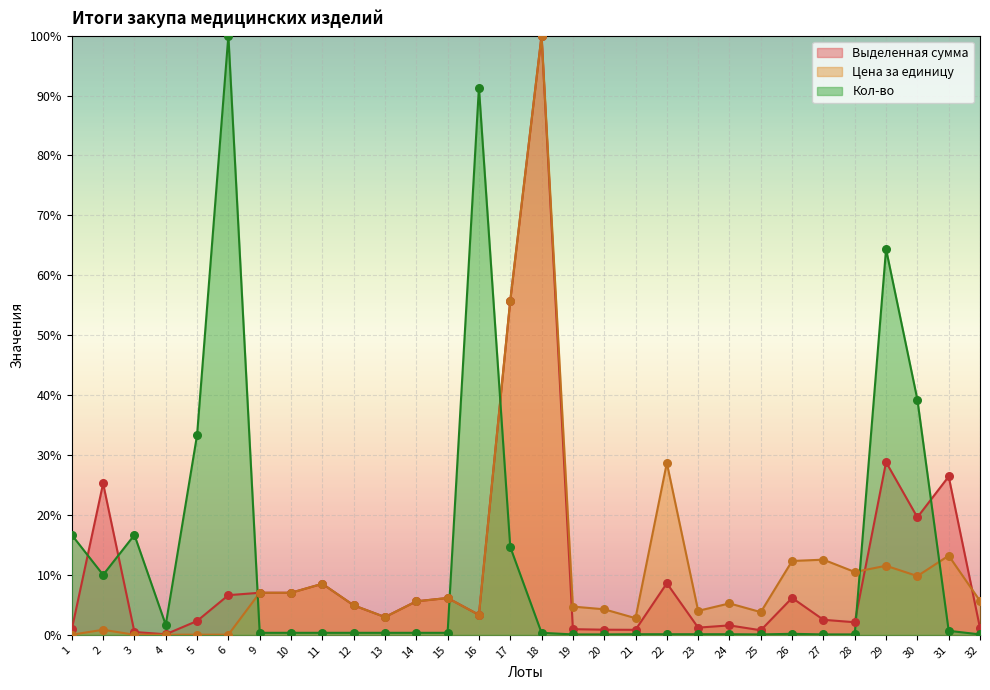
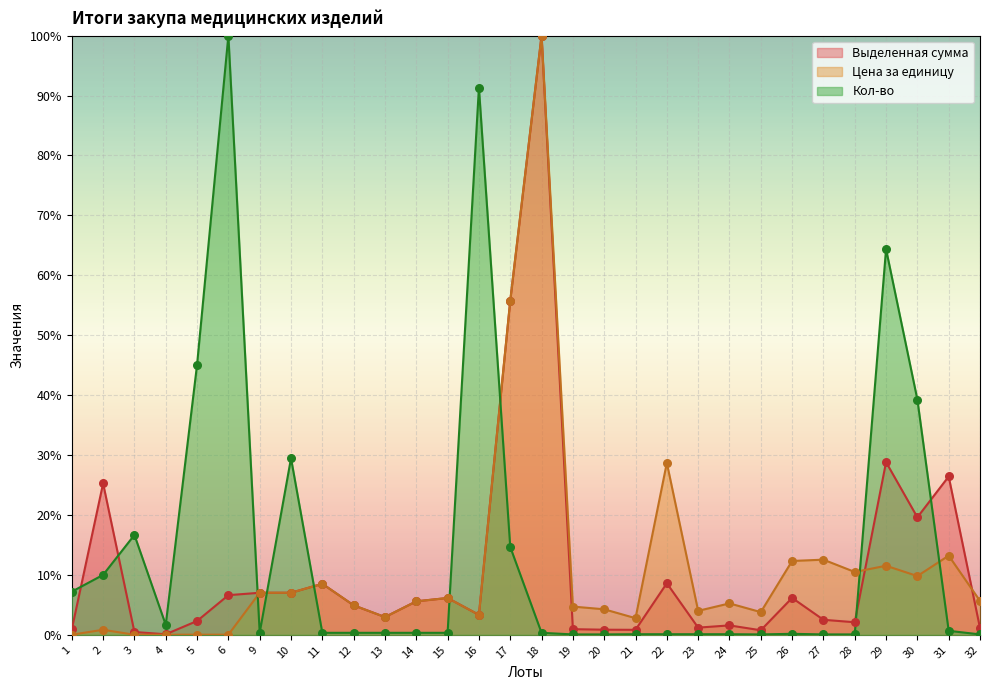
  {
    "Кол-во": {
-     "1": "17%",
+     "1": "7%",
      "2": "10%",
      "3": "17%",
      "4": "2%",
-     "5": "33%",
+     "5": "45%",
      "6": "100%",
      "9": "0%",
-     "10": "0%",
+     "10": "29%",
      "11": "0%",
      "12": "0%",
      "13": "0%",
      "14": "0%",
      "15": "0%",
      "16": "91%",
      "17": "15%",
      "18": "0%",
      "19": "0%",
      "20": "0%",
      "21": "0%",
      "22": "0%",
      "23": "0%",
      "24": "0%",
      "25": "0%",
      "26": "0%",
      "27": "0%",
      "28": "0%",
      "29": "64%",
      "30": "39%",
      "31": "1%",
      "32": "0%"
    }
  }
